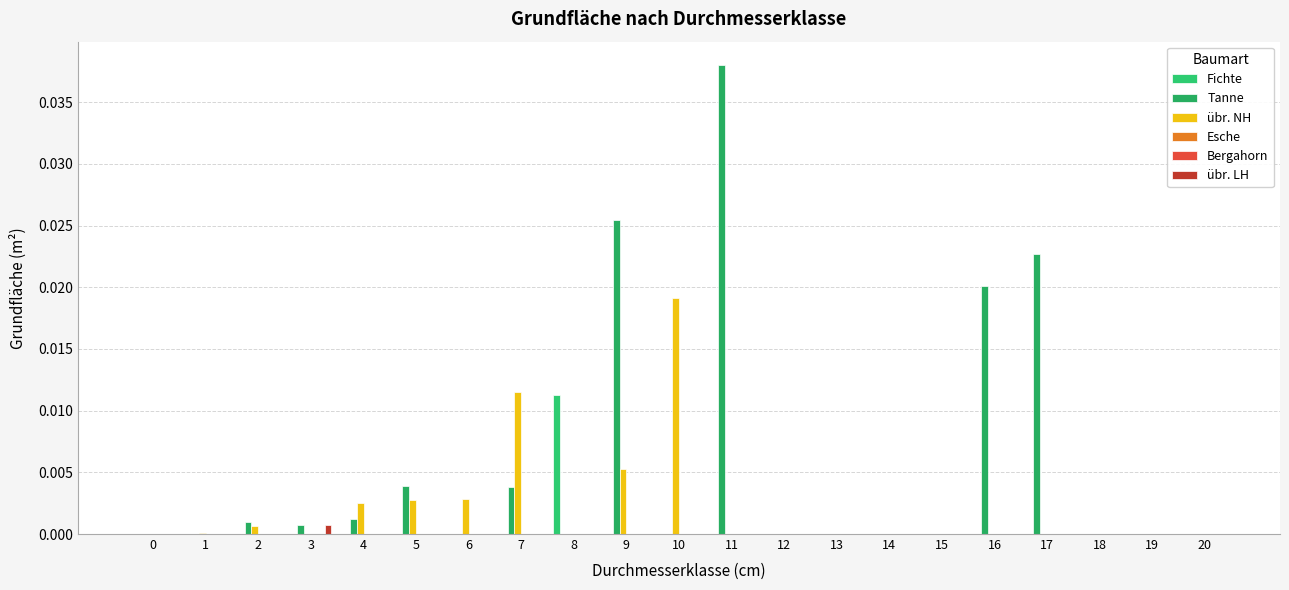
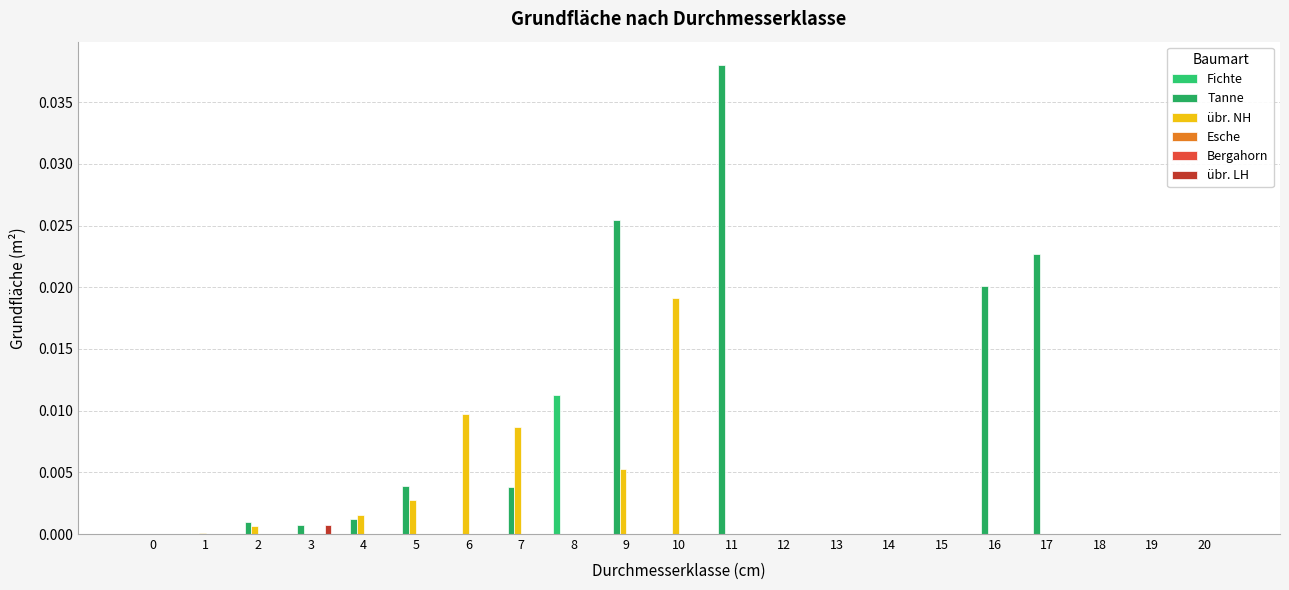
  {
    "übr. NH": {
      "0": 0.0000,
      "2": 0.0006,
      "3": 0.0000,
-     "4": 0.0025,
+     "4": 0.0016,
      "5": 0.0028,
-     "6": 0.0028,
-     "7": 0.0115,
+     "6": 0.0097,
+     "7": 0.0086,
      "8": 0.0000,
      "9": 0.0053,
      "10": 0.0191,
      "11": 0.0000,
      "12": 0.0000,
      "13": 0.0000,
      "14": 0.0000,
      "15": 0.0000,
      "16": 0.0000,
      "17": 0.0000,
      "18": 0.0000,
      "19": 0.0000,
      "20": 0.0000
    }
  }
